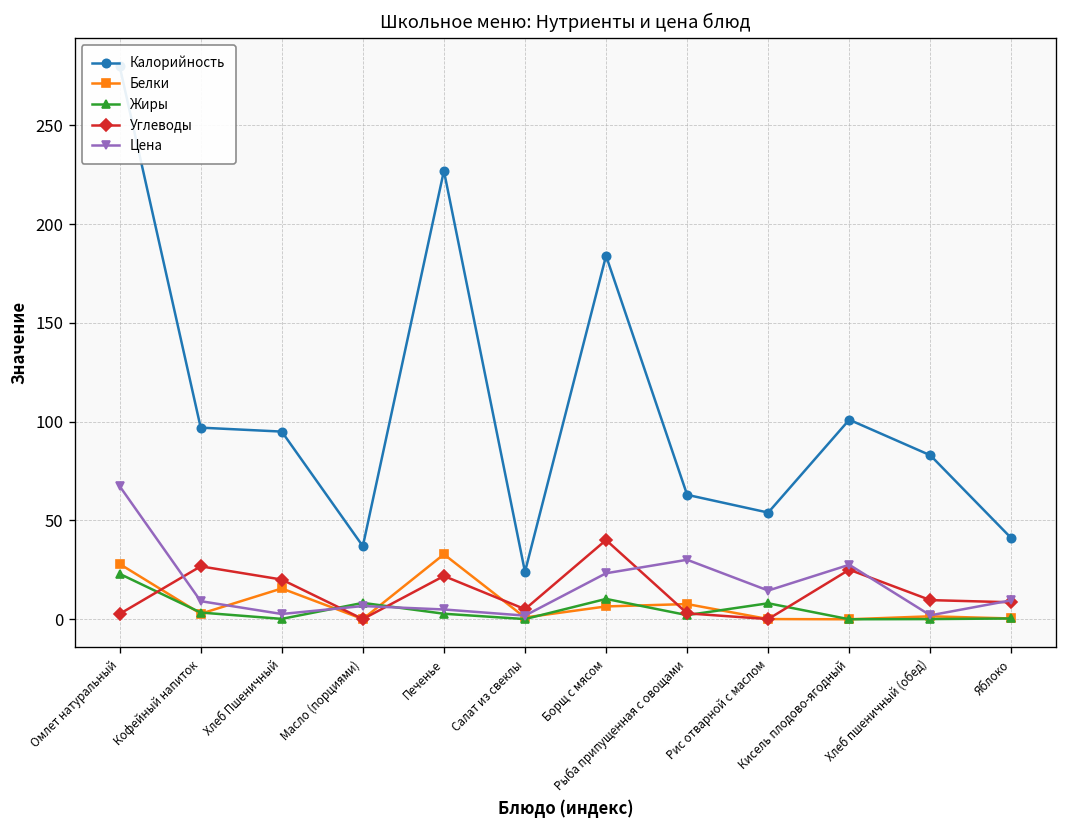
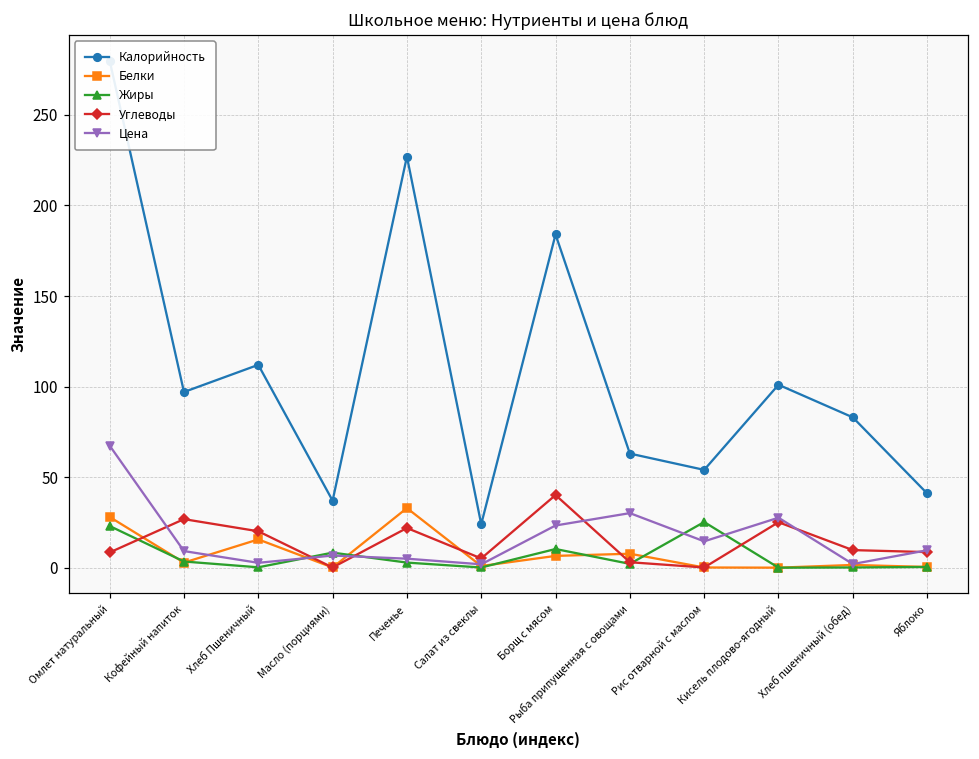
  {
    "Калорийность": {
      "Кофейный напиток": 97,
-     "Хлеб Пшеничный": 95,
+     "Хлеб Пшеничный": 112,
      "Масло (порциями)": 37,
      "Печенье": 227,
      "Салат из свеклы": 24,
      "Борщ с мясом": 184,
      "Рыба припущенная с овощами": 63,
      "Рис отварной с маслом": 54,
      "Кисель плодово-ягодный": 101,
      "Хлеб пшеничный (обед)": 83,
      "Яблоко": 41
    },
    "Белки": {
      "Омлет натуральный": 28,
      "Хлеб Пшеничный": 16,
      "Печенье": 33,
      "Борщ с мясом": 7,
      "Рыба припущенная с овощами": 8
    },
    "Жиры": {
      "Омлет натуральный": 23,
      "Хлеб Пшеничный": 0,
      "Масло (порциями)": 8,
      "Печенье": 3,
      "Борщ с мясом": 10,
-     "Рис отварной с маслом": 8
+     "Рис отварной с маслом": 25
    },
    "Углеводы": {
-     "Омлет натуральный": 3,
+     "Омлет натуральный": 8,
      "Кофейный напиток": 27,
      "Хлеб Пшеничный": 20,
      "Печенье": 22,
      "Салат из свеклы": 5,
      "Борщ с мясом": 40,
      "Кисель плодово-ягодный": 25,
      "Хлеб пшеничный (обед)": 10
    },
    "Цена": {
      "Омлет натуральный": 67,
      "Кофейный напиток": 9,
      "Хлеб Пшеничный": 3,
      "Масло (порциями)": 7,
      "Печенье": 5,
      "Борщ с мясом": 23,
      "Рыба припущенная с овощами": 30,
      "Рис отварной с маслом": 15,
      "Кисель плодово-ягодный": 28
    }
  }
